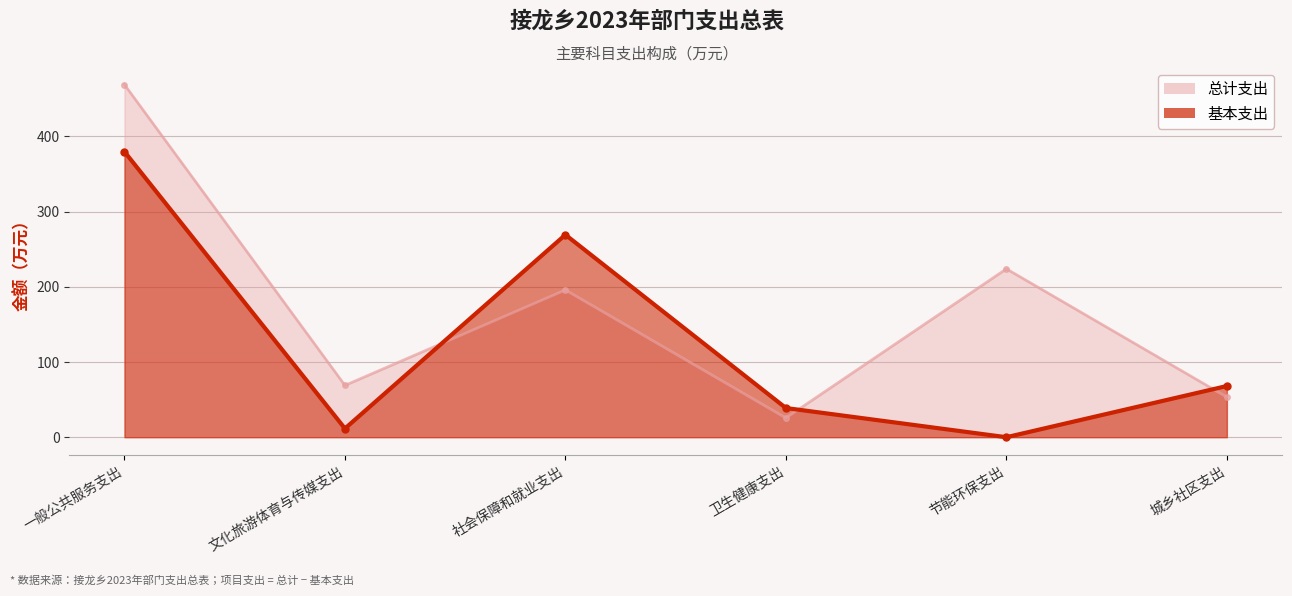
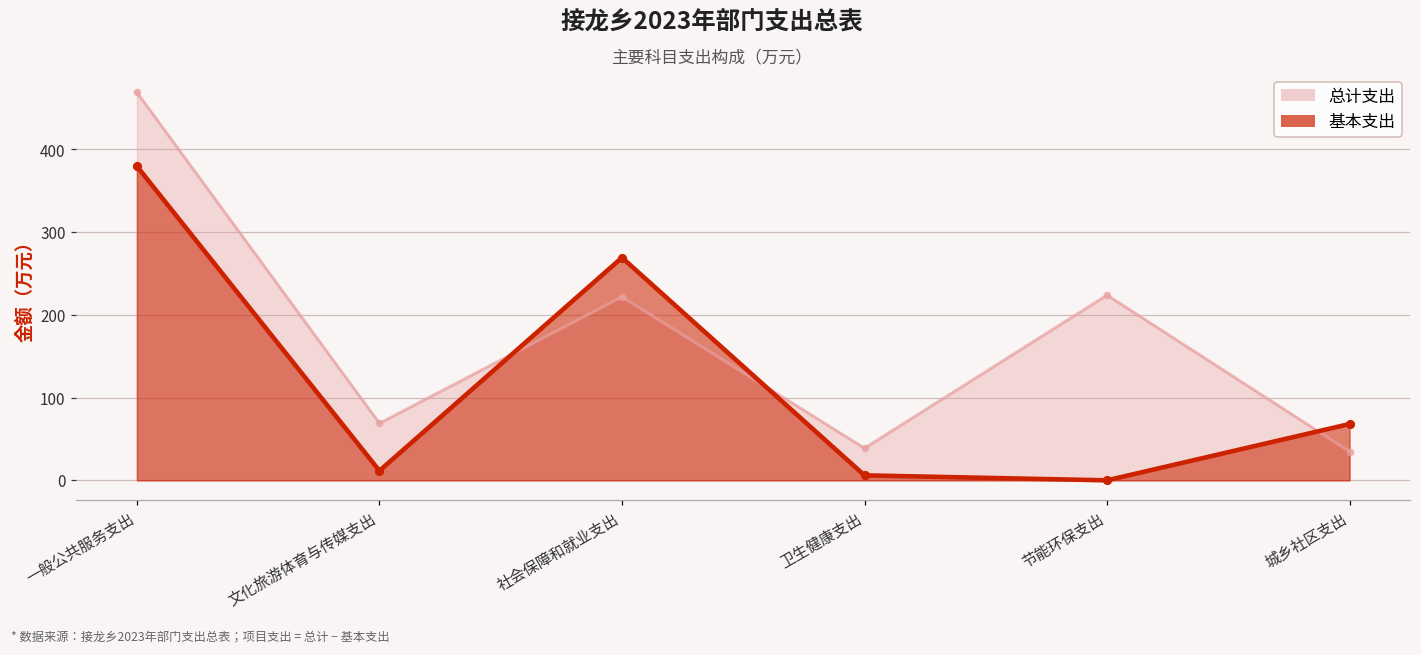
  {
    "总计支出": {
      "一般公共服务支出": 470,
      "文化旅游体育与传媒支出": 70,
-     "社会保障和就业支出": 200,
-     "卫生健康支出": 30,
+     "社会保障和就业支出": 220,
+     "卫生健康支出": 40,
      "节能环保支出": 220,
-     "城乡社区支出": 50
+     "城乡社区支出": 30
    },
    "基本支出": {
      "一般公共服务支出": 380,
      "文化旅游体育与传媒支出": 10,
      "社会保障和就业支出": 270,
-     "卫生健康支出": 40,
+     "卫生健康支出": 10,
      "节能环保支出": 0,
      "城乡社区支出": 70
    }
  }
